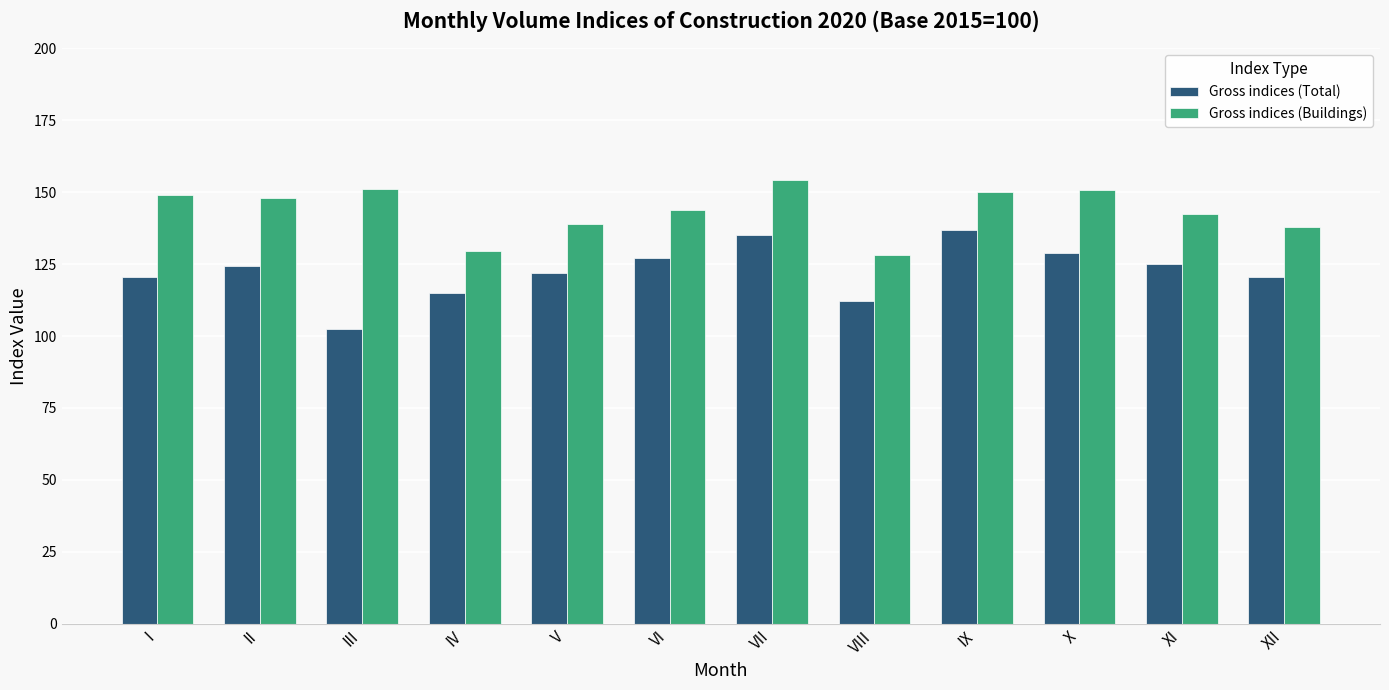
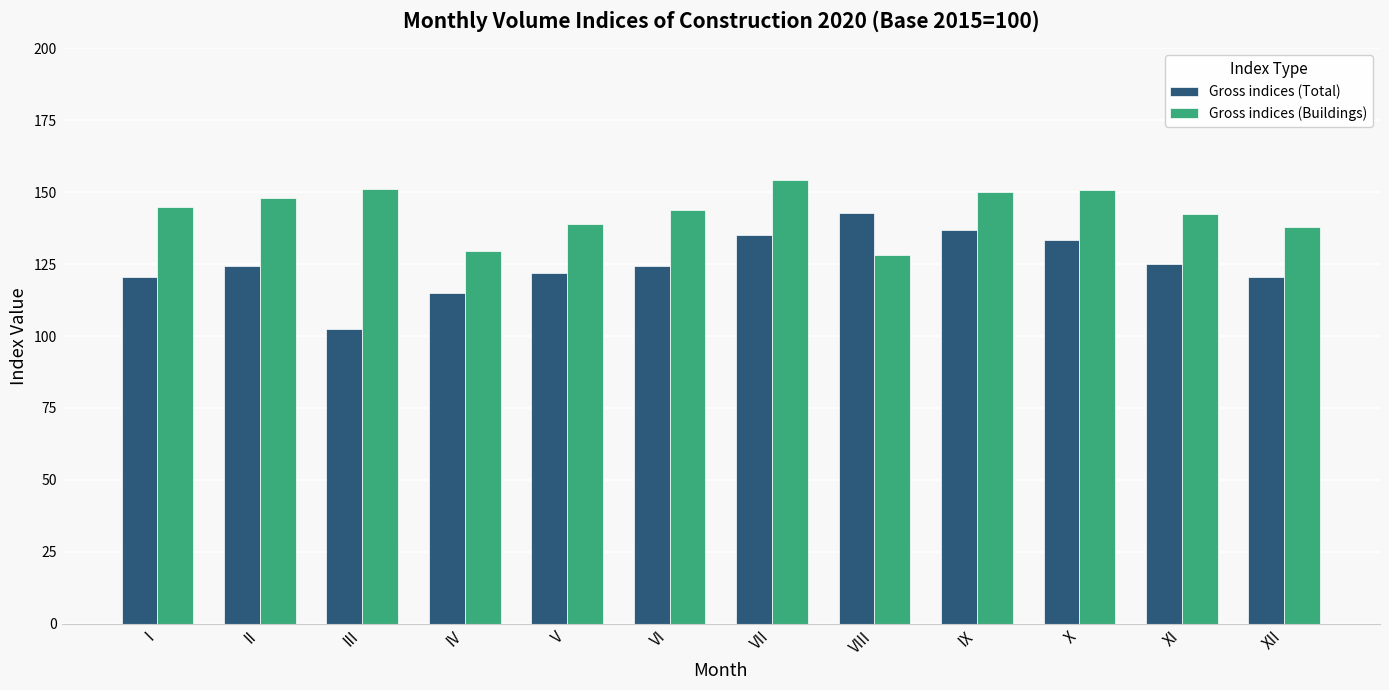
  {
    "Gross indices (Total)": {
      "I": 121,
      "II": 124,
      "III": 102,
      "IV": 115,
      "V": 122,
-     "VI": 127,
+     "VI": 124,
      "VII": 135,
-     "VIII": 112,
+     "VIII": 143,
      "IX": 137,
-     "X": 129,
+     "X": 134,
      "XI": 125,
      "XII": 121
    },
    "Gross indices (Buildings)": {
-     "I": 149,
+     "I": 145,
      "II": 148,
      "III": 151,
      "IV": 130,
      "V": 139,
      "VI": 144,
      "VII": 154,
      "VIII": 128,
      "IX": 150,
      "X": 151,
      "XI": 143,
      "XII": 138
    }
  }
